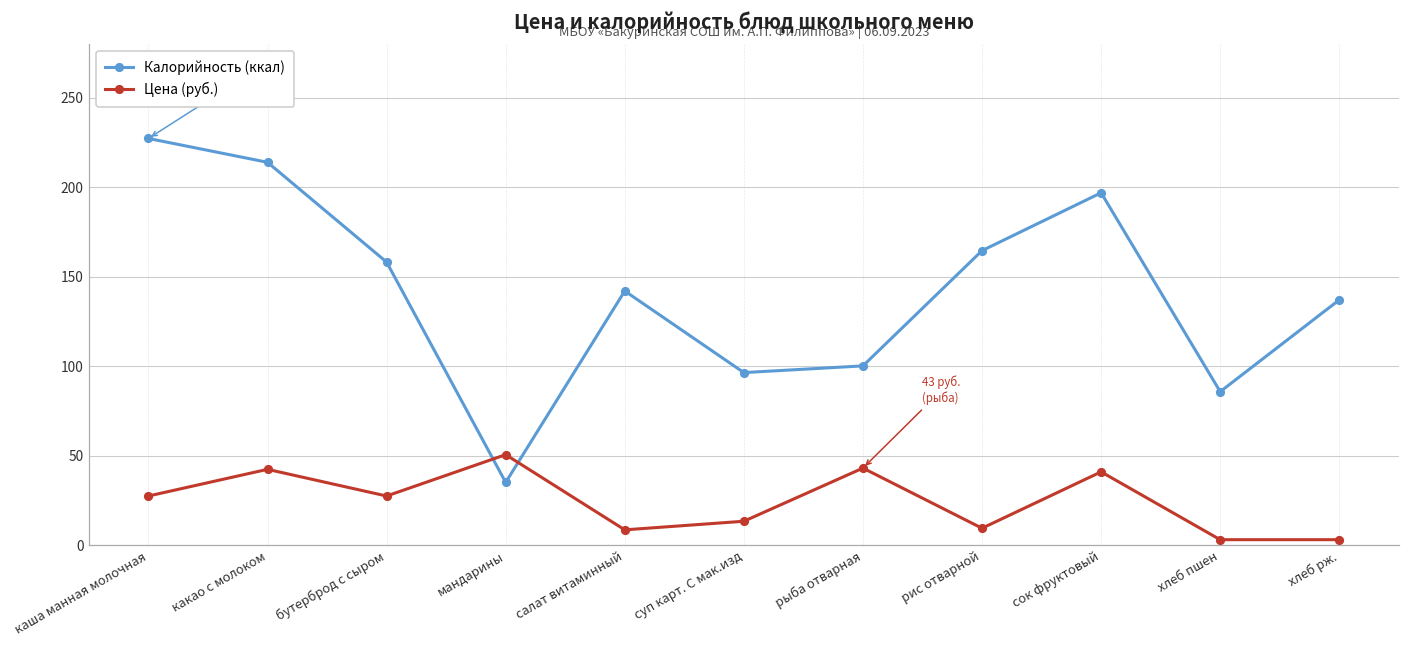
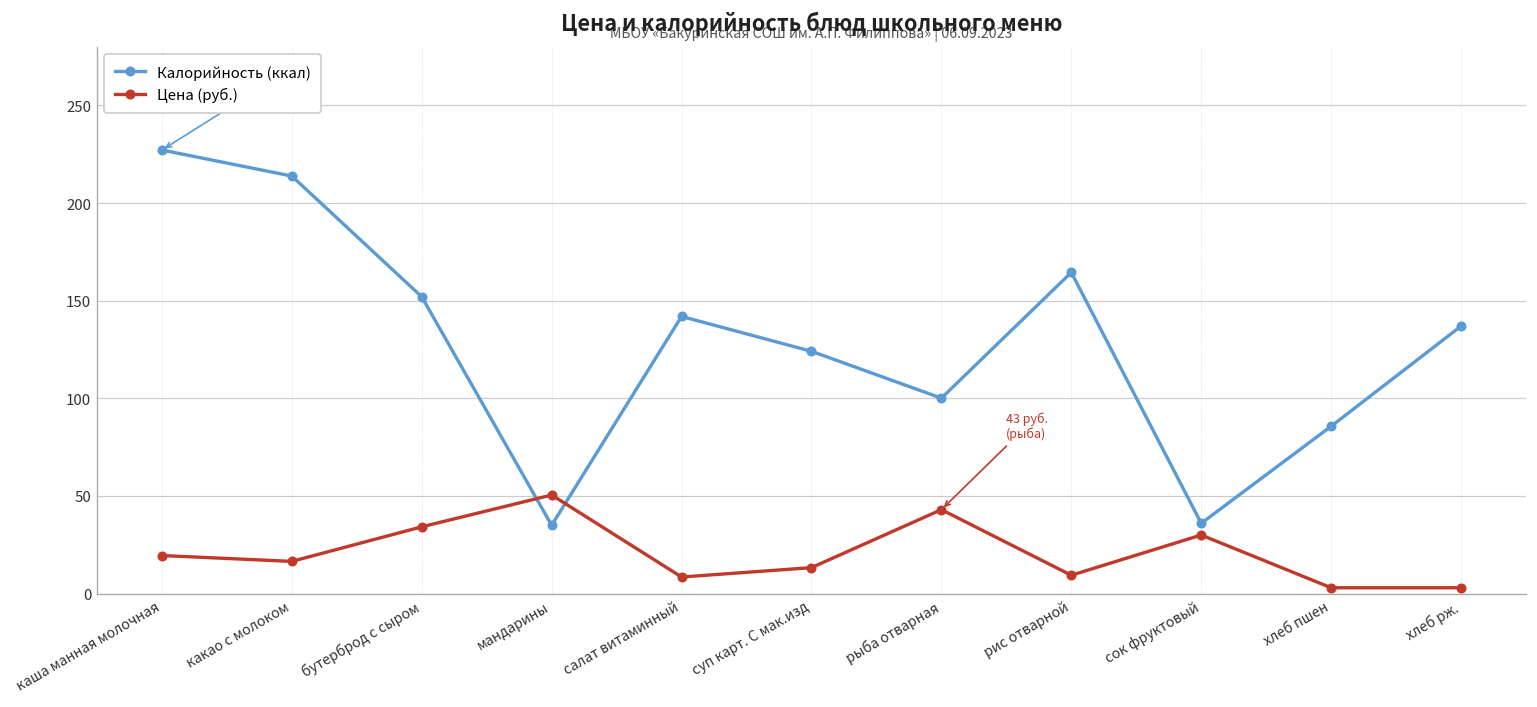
  {
    "Калорийность (ккал)": {
      "какао с молоком": 214,
-     "бутерброд с сыром": 158,
+     "бутерброд с сыром": 152,
      "мандарины": 35,
      "салат витаминный": 142,
-     "суп карт. С мак.изд": 96,
+     "суп карт. С мак.изд": 124,
      "рыба отварная": 100,
      "рис отварной": 164,
-     "сок фруктовый": 197,
+     "сок фруктовый": 36,
      "хлеб пшен": 86,
      "хлеб рж.": 137
    },
    "Цена (руб.)": {
-     "каша манная молочная": 27,
-     "какао с молоком": 42,
-     "бутерброд с сыром": 27,
+     "каша манная молочная": 20,
+     "какао с молоком": 17,
+     "бутерброд с сыром": 34,
      "мандарины": 51,
      "салат витаминный": 9,
      "суп карт. С мак.изд": 13,
      "рис отварной": 9,
-     "сок фруктовый": 41,
+     "сок фруктовый": 30,
      "хлеб пшен": 3,
      "хлеб рж.": 3
    }
  }
